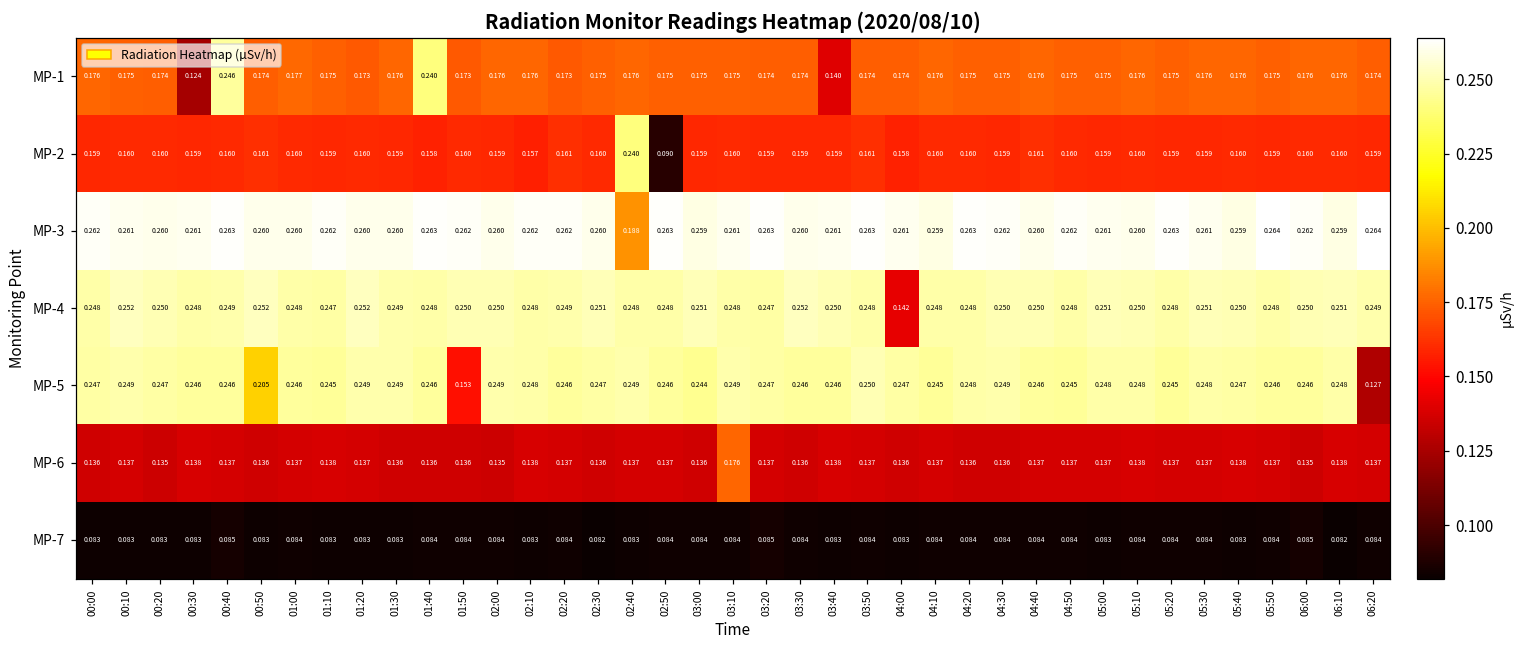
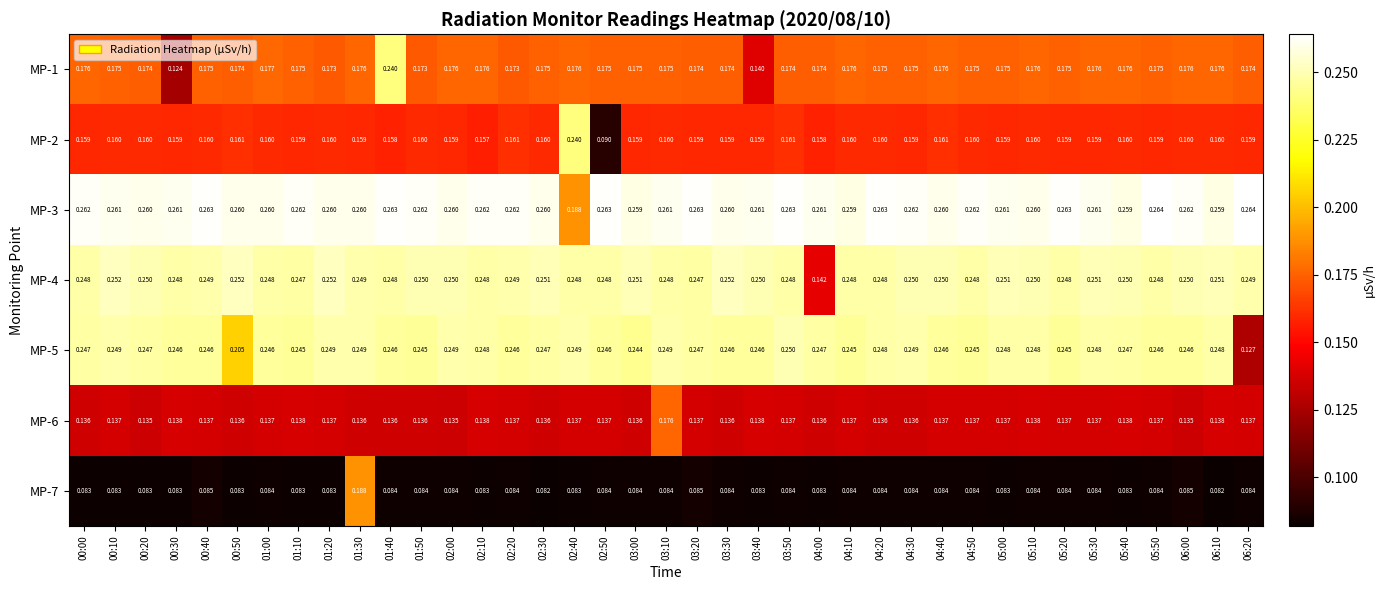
  {
    "MP-1": {
      "00:00": 0.176,
      "00:10": 0.175,
      "00:20": 0.174,
      "00:30": 0.124,
-     "00:40": 0.246,
+     "00:40": 0.175,
      "00:50": 0.174,
      "01:00": 0.177,
      "01:10": 0.175,
      "01:20": 0.173,
      "01:30": 0.176,
      "01:40": 0.240,
      "01:50": 0.173,
      "02:00": 0.176,
      "02:10": 0.176,
      "02:20": 0.173,
      "02:30": 0.175,
      "02:40": 0.176,
      "02:50": 0.175,
      "03:00": 0.175,
      "03:10": 0.175,
      "03:20": 0.174,
      "03:30": 0.174,
      "03:40": 0.140,
      "03:50": 0.174,
      "04:00": 0.174,
      "04:10": 0.176,
      "04:20": 0.175,
      "04:30": 0.175,
      "04:40": 0.176,
      "04:50": 0.175,
      "05:00": 0.175,
      "05:10": 0.176,
      "05:20": 0.175,
      "05:30": 0.176,
      "05:40": 0.176,
      "05:50": 0.175,
      "06:00": 0.176,
      "06:10": 0.176,
      "06:20": 0.174
    },
    "MP-5": {
      "00:00": 0.247,
      "00:10": 0.249,
      "00:20": 0.247,
      "00:30": 0.246,
      "00:40": 0.246,
      "00:50": 0.205,
      "01:00": 0.246,
      "01:10": 0.245,
      "01:20": 0.249,
      "01:30": 0.249,
      "01:40": 0.246,
-     "01:50": 0.153,
+     "01:50": 0.245,
      "02:00": 0.249,
      "02:10": 0.248,
      "02:20": 0.246,
      "02:30": 0.247,
      "02:40": 0.249,
      "02:50": 0.246,
      "03:00": 0.244,
      "03:10": 0.249,
      "03:20": 0.247,
      "03:30": 0.246,
      "03:40": 0.246,
      "03:50": 0.250,
      "04:00": 0.247,
      "04:10": 0.245,
      "04:20": 0.248,
      "04:30": 0.249,
      "04:40": 0.246,
      "04:50": 0.245,
      "05:00": 0.248,
      "05:10": 0.248,
      "05:20": 0.245,
      "05:30": 0.248,
      "05:40": 0.247,
      "05:50": 0.246,
      "06:00": 0.246,
      "06:10": 0.248,
      "06:20": 0.127
    },
    "MP-7": {
      "00:00": 0.083,
      "00:10": 0.083,
      "00:20": 0.083,
      "00:30": 0.083,
      "00:40": 0.085,
      "00:50": 0.083,
      "01:00": 0.084,
      "01:10": 0.083,
      "01:20": 0.083,
-     "01:30": 0.083,
+     "01:30": 0.188,
      "01:40": 0.084,
      "01:50": 0.084,
      "02:00": 0.084,
      "02:10": 0.083,
      "02:20": 0.084,
      "02:30": 0.082,
      "02:40": 0.083,
      "02:50": 0.084,
      "03:00": 0.084,
      "03:10": 0.084,
      "03:20": 0.085,
      "03:30": 0.084,
      "03:40": 0.083,
      "03:50": 0.084,
      "04:00": 0.083,
      "04:10": 0.084,
      "04:20": 0.084,
      "04:30": 0.084,
      "04:40": 0.084,
      "04:50": 0.084,
      "05:00": 0.083,
      "05:10": 0.084,
      "05:20": 0.084,
      "05:30": 0.084,
      "05:40": 0.083,
      "05:50": 0.084,
      "06:00": 0.085,
      "06:10": 0.082,
      "06:20": 0.084
    }
  }
